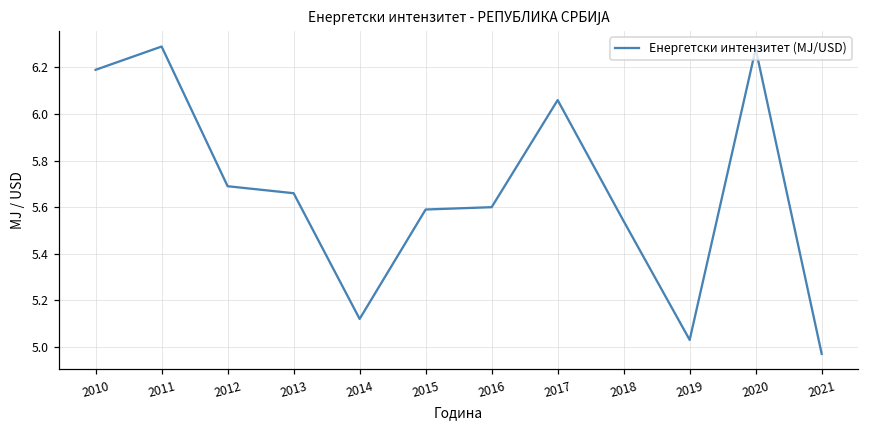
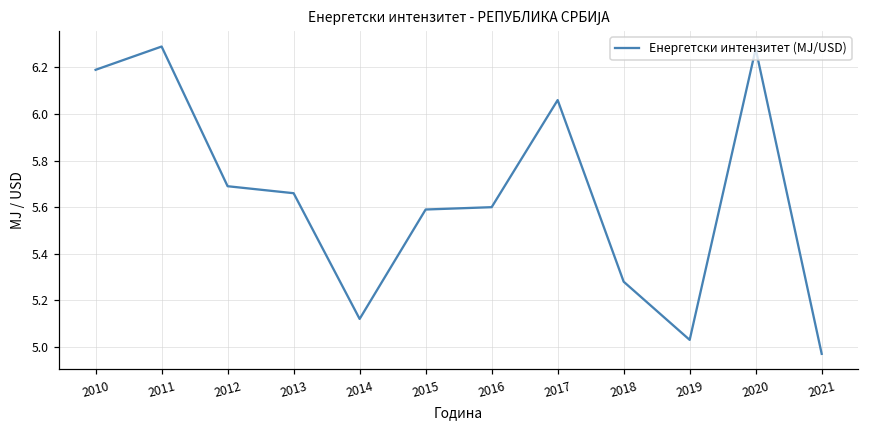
  {
    "2010": 6.19,
    "2011": 6.29,
    "2012": 5.69,
    "2013": 5.66,
    "2014": 5.12,
    "2015": 5.59,
    "2016": 5.60,
    "2017": 6.06,
-   "2018": 5.54,
+   "2018": 5.28,
    "2019": 5.03,
    "2021": 4.97
  }
